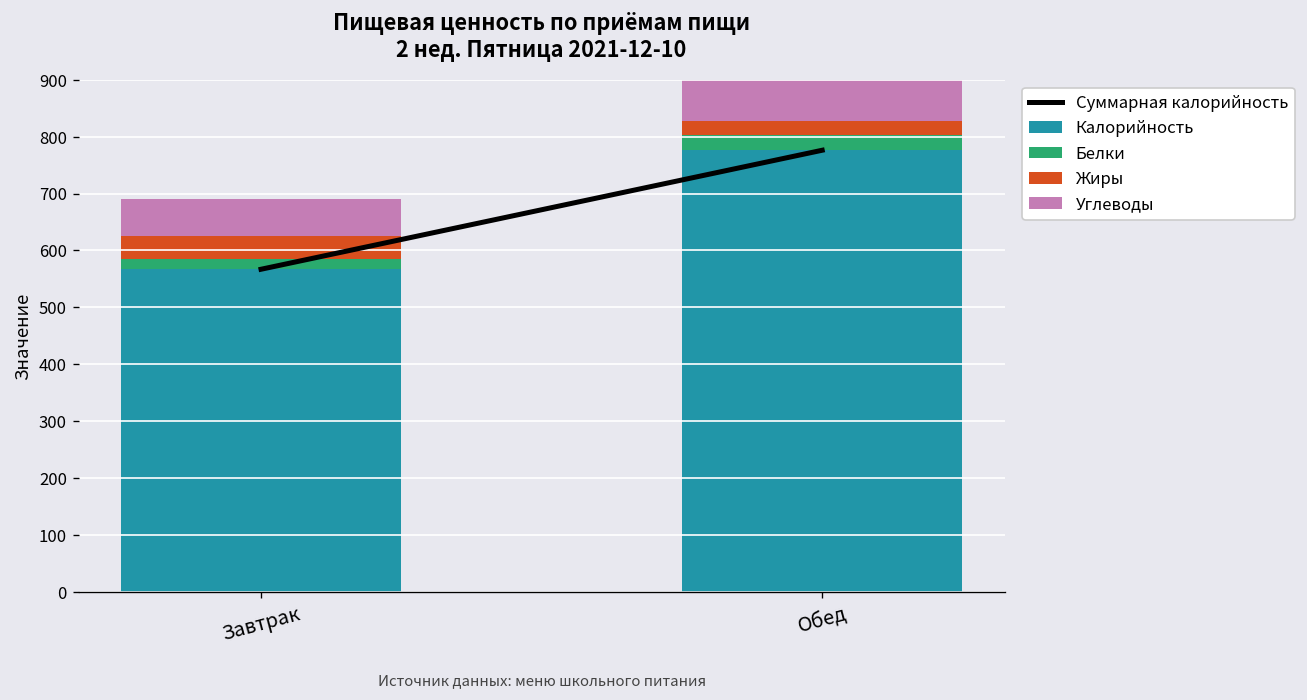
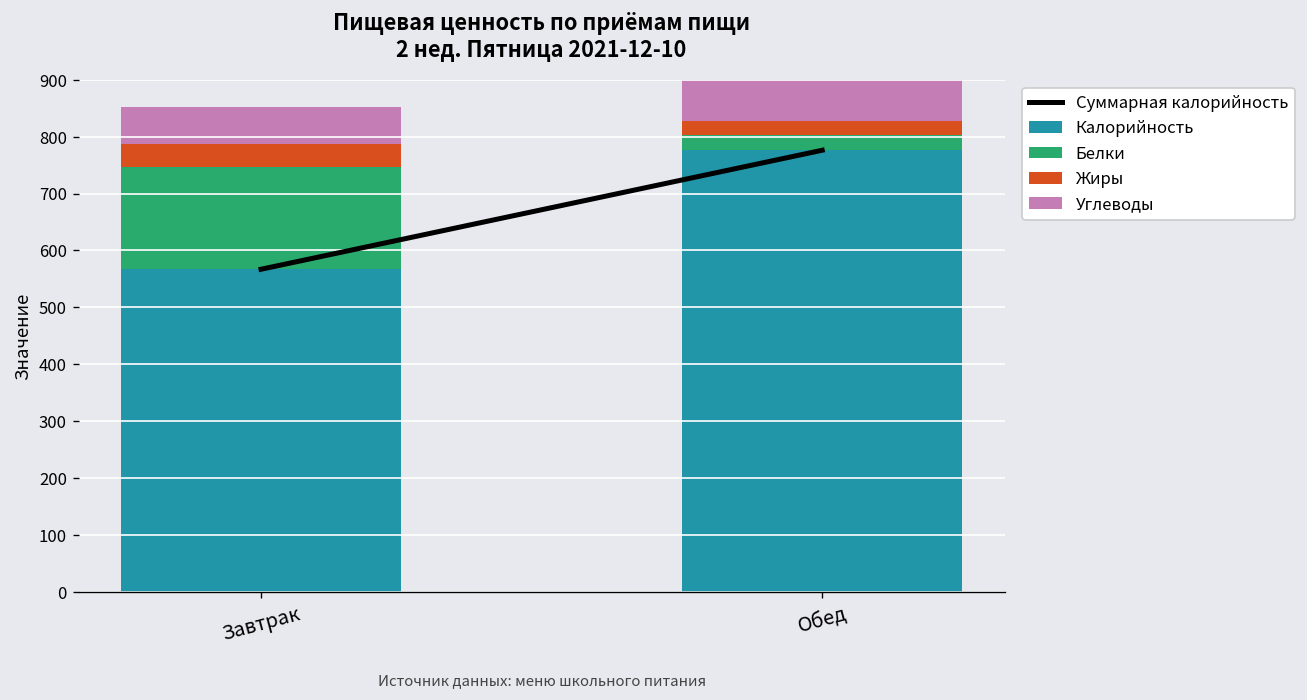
  {
    "Калорийность": {
      "Завтрак": 570,
      "Обед": 780
    },
    "Белки": {
-     "Завтрак": 20,
+     "Завтрак": 180,
      "Обед": 30
    },
    "Жиры": {
      "Завтрак": 40,
      "Обед": 20
    },
    "Углеводы": {
      "Завтрак": 60
    }
  }
